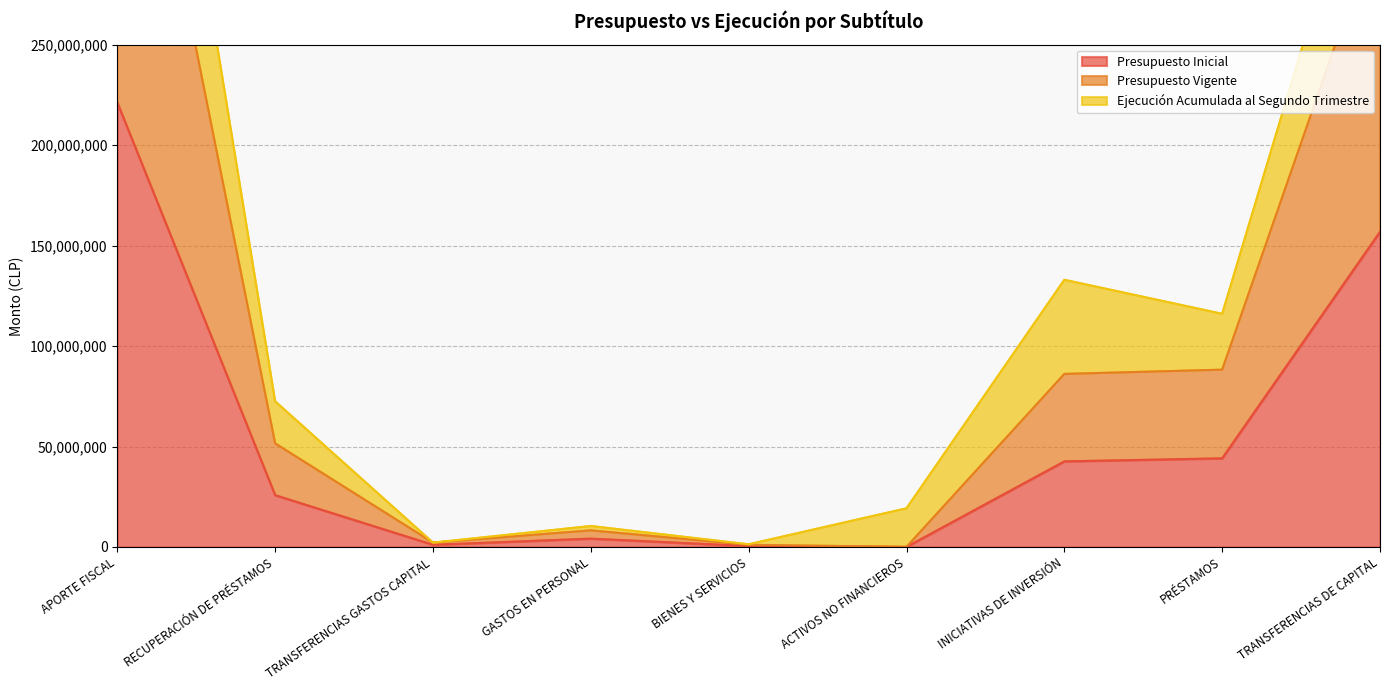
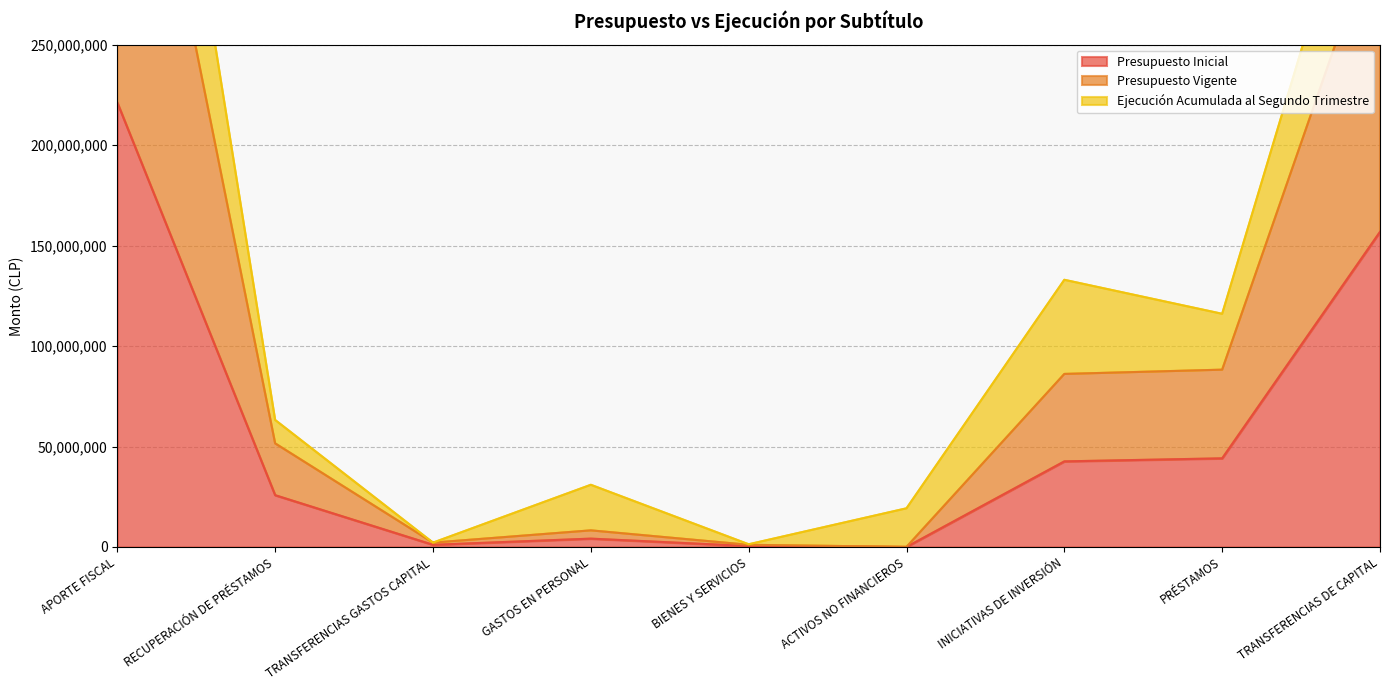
  {
    "Ejecución Acumulada al Segundo Trimestre": {
-     "RECUPERACIÓN DE PRÉSTAMOS": "21,000,000",
-     "GASTOS EN PERSONAL": "2,000,000",
+     "RECUPERACIÓN DE PRÉSTAMOS": "12,000,000",
+     "GASTOS EN PERSONAL": "23,000,000",
      "ACTIVOS NO FINANCIEROS": "19,000,000",
      "INICIATIVAS DE INVERSIÓN": "47,000,000",
      "PRÉSTAMOS": "28,000,000"
    }
  }
